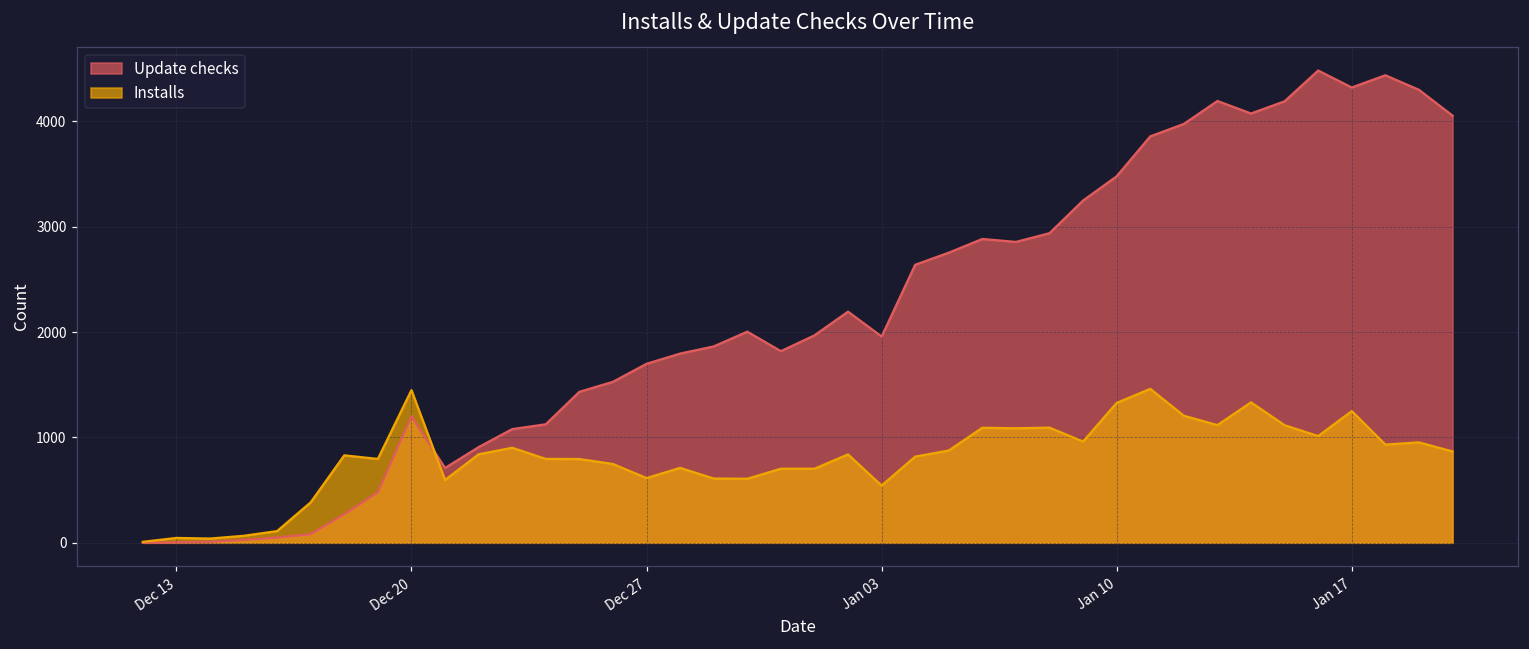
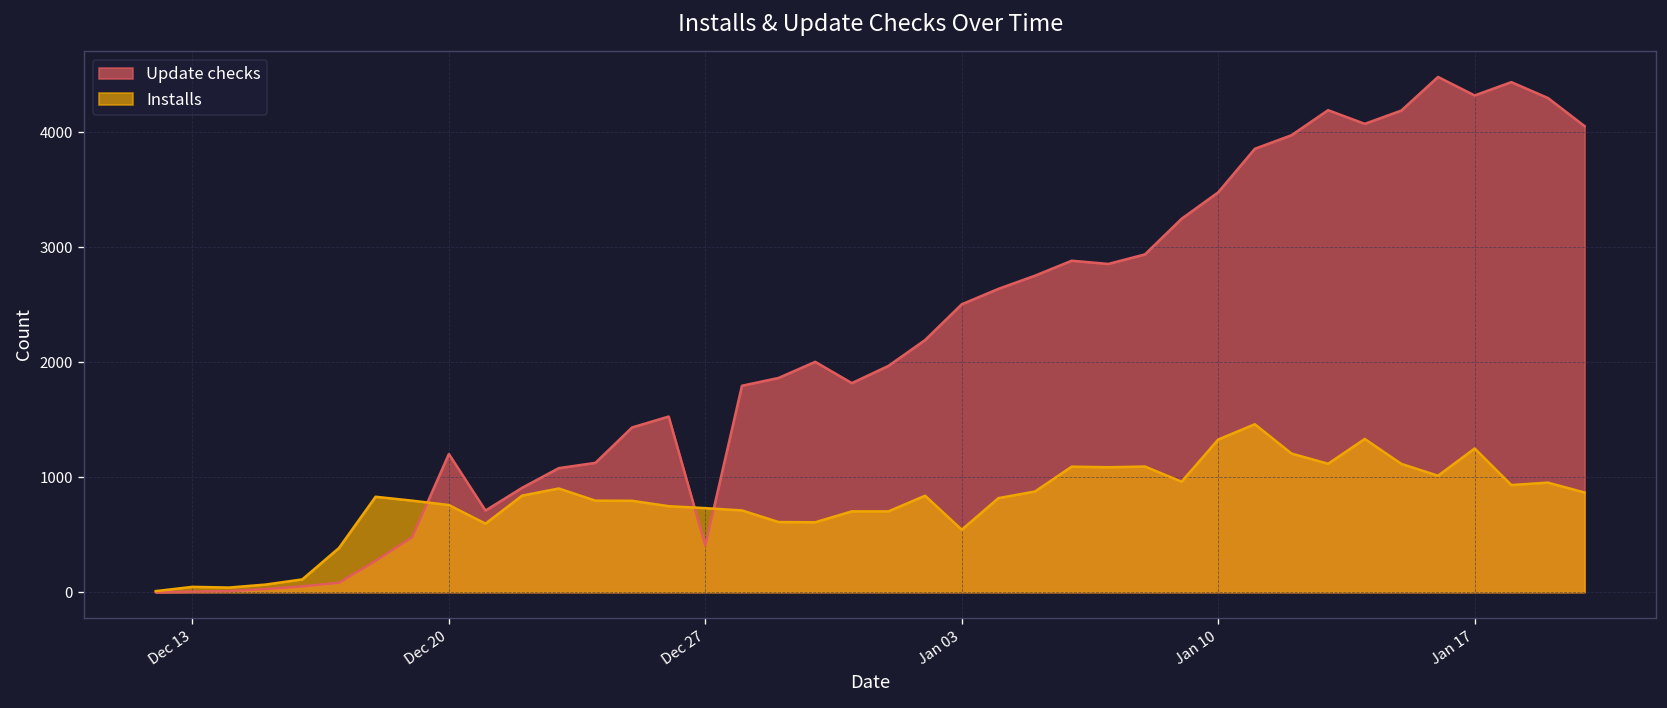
  {
    "Update checks": {
      "Dec 13": 0,
      "Dec 20": 1200,
-     "Dec 27": 1700,
-     "Jan 03": 2000,
+     "Dec 27": 400,
+     "Jan 03": 2500,
      "Jan 10": 3500,
      "Jan 17": 4300
    },
    "Installs": {
      "Dec 13": 0,
-     "Dec 20": 1400,
-     "Dec 27": 600,
+     "Dec 20": 800,
+     "Dec 27": 700,
      "Jan 03": 500,
      "Jan 10": 1300,
      "Jan 17": 1300
    }
  }
